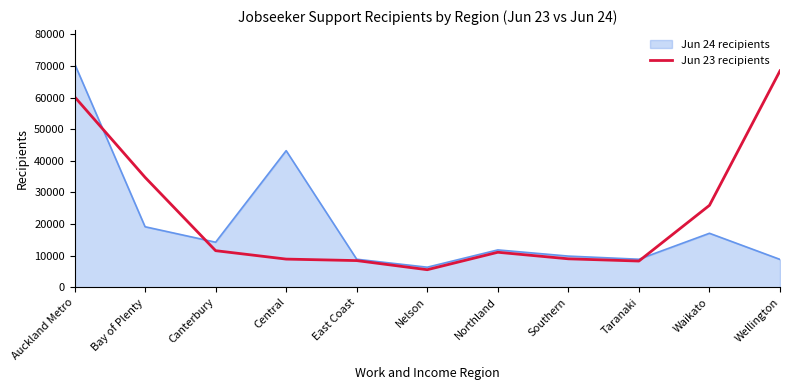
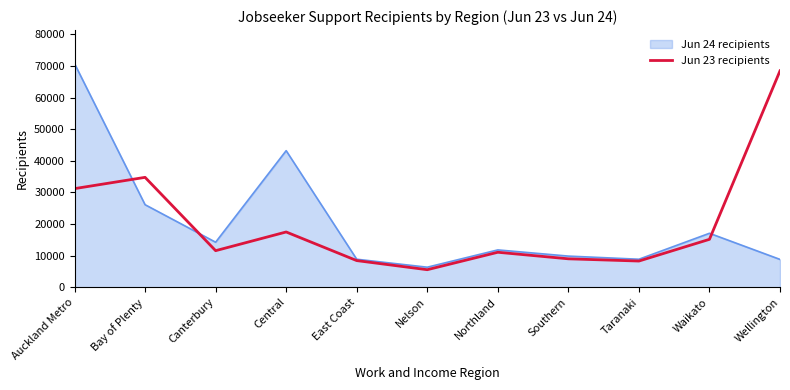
  {
    "Jun 24 recipients": {
      "Auckland Metro": 71000,
-     "Bay of Plenty": 19000,
+     "Bay of Plenty": 26000,
      "Canterbury": 14000,
      "Central": 43000,
      "Southern": 10000,
      "Waikato": 17000,
      "Wellington": 9000
    },
    "Jun 23 recipients": {
-     "Auckland Metro": 60000,
+     "Auckland Metro": 31000,
      "Bay of Plenty": 35000,
      "Canterbury": 12000,
-     "Central": 9000,
+     "Central": 17000,
      "Southern": 9000,
-     "Waikato": 26000,
+     "Waikato": 15000,
      "Wellington": 68000
    }
  }
